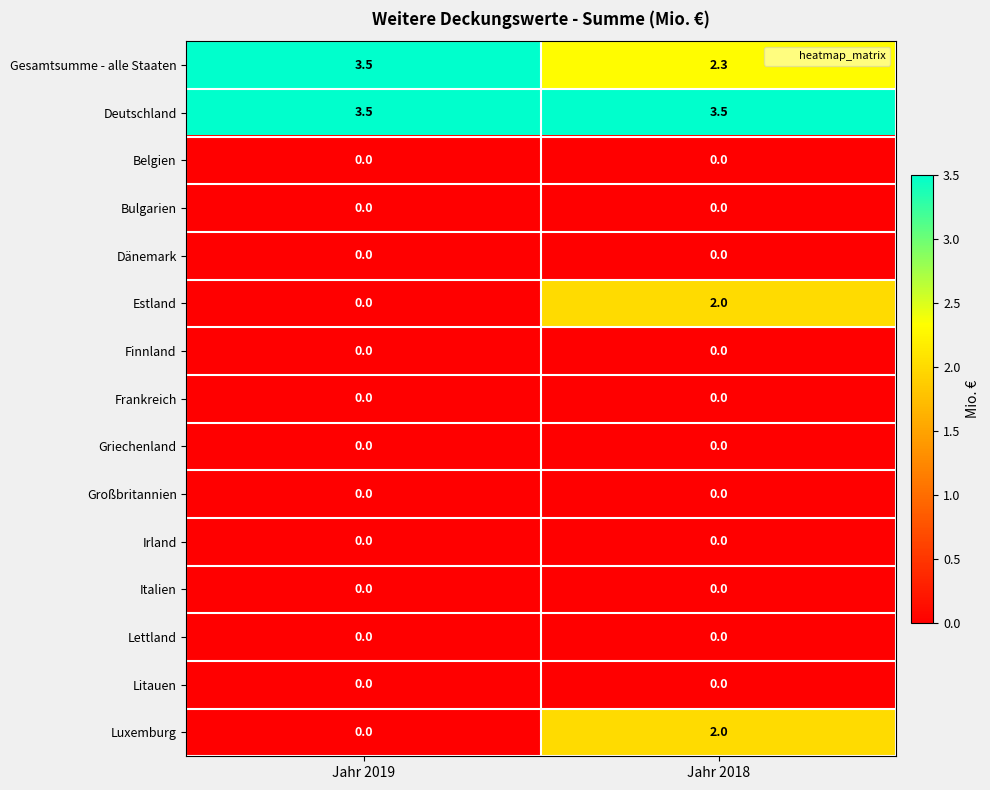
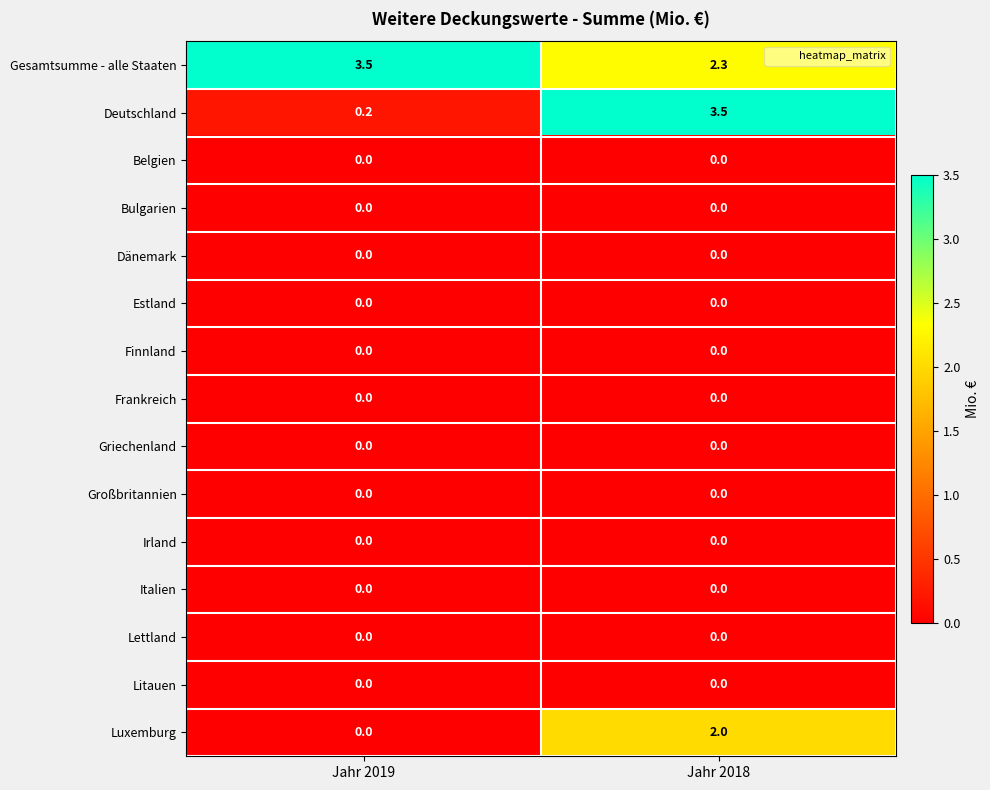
  {
    "Gesamtsumme - alle Staaten": {
      "Jahr 2019": 3.5,
      "Jahr 2018": 2.3
    },
    "Deutschland": {
-     "Jahr 2019": 3.5,
+     "Jahr 2019": 0.2,
      "Jahr 2018": 3.5
    },
    "Belgien": {
      "Jahr 2019": 0.0,
      "Jahr 2018": 0.0
    },
    "Bulgarien": {
      "Jahr 2019": 0.0,
      "Jahr 2018": 0.0
    },
    "Dänemark": {
      "Jahr 2019": 0.0,
      "Jahr 2018": 0.0
    },
    "Estland": {
      "Jahr 2019": 0.0,
-     "Jahr 2018": 2.0
+     "Jahr 2018": 0.0
    },
    "Finnland": {
      "Jahr 2019": 0.0,
      "Jahr 2018": 0.0
    },
    "Frankreich": {
      "Jahr 2019": 0.0,
      "Jahr 2018": 0.0
    },
    "Griechenland": {
      "Jahr 2019": 0.0,
      "Jahr 2018": 0.0
    },
    "Großbritannien": {
      "Jahr 2019": 0.0,
      "Jahr 2018": 0.0
    },
    "Irland": {
      "Jahr 2019": 0.0,
      "Jahr 2018": 0.0
    },
    "Italien": {
      "Jahr 2019": 0.0,
      "Jahr 2018": 0.0
    },
    "Lettland": {
      "Jahr 2019": 0.0,
      "Jahr 2018": 0.0
    },
    "Litauen": {
      "Jahr 2019": 0.0,
      "Jahr 2018": 0.0
    },
    "Luxemburg": {
      "Jahr 2019": 0.0,
      "Jahr 2018": 2.0
    }
  }
